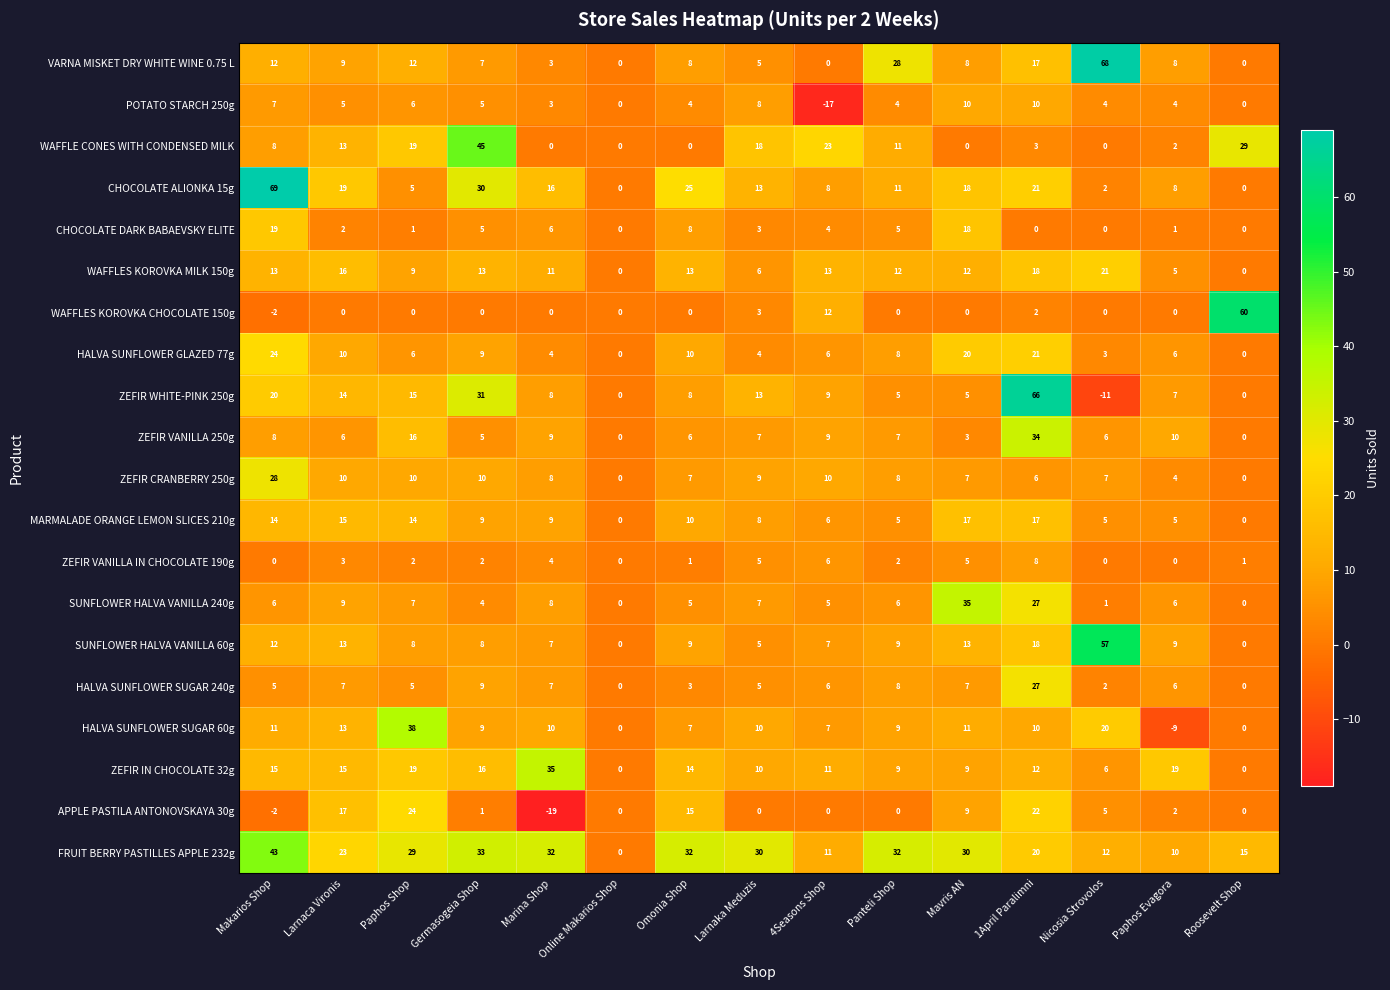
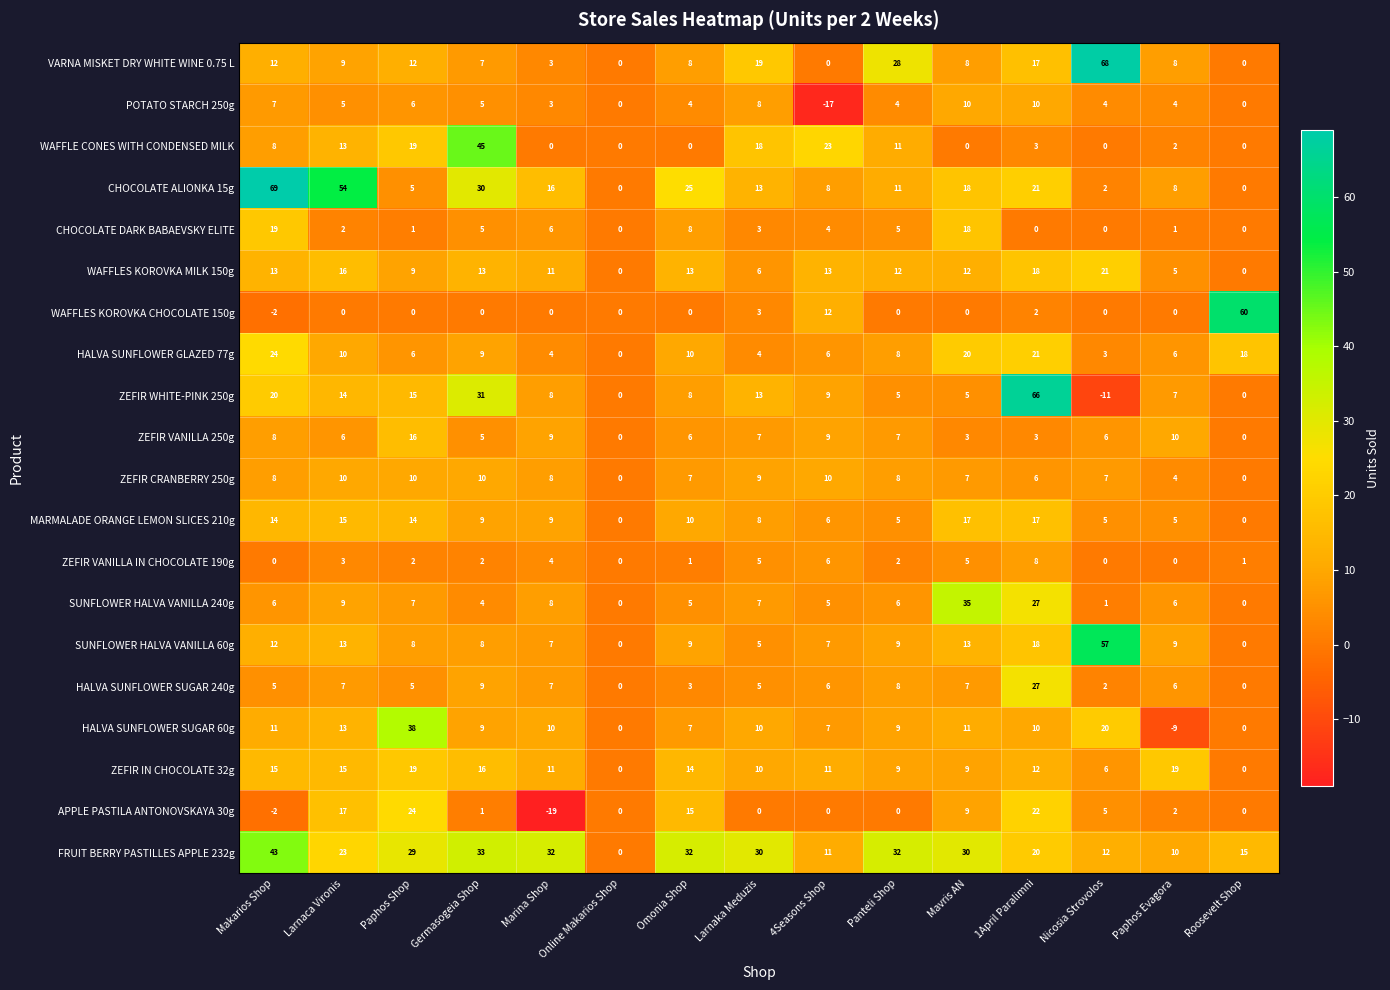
  {
    "VARNA MISKET DRY WHITE WINE 0.75 L": {
      "Makarios Shop": 12,
      "Larnaca Vironis": 9,
      "Paphos Shop": 12,
      "Germasogeia Shop": 7,
      "Marina Shop": 3,
      "Online Makarios Shop": 0,
      "Omonia Shop": 8,
-     "Larnaka Meduzis": 5,
+     "Larnaka Meduzis": 19,
      "4Seasons Shop": 0,
      "Panteli Shop": 28,
      "Mavris AN": 8,
      "1April Paralimni": 17,
      "Nicosia Strovolos": 68,
      "Paphos Evagora": 8,
      "Roosevelt Shop": 0
    },
    "WAFFLE CONES WITH CONDENSED MILK": {
      "Makarios Shop": 8,
      "Larnaca Vironis": 13,
      "Paphos Shop": 19,
      "Germasogeia Shop": 45,
      "Marina Shop": 0,
      "Online Makarios Shop": 0,
      "Omonia Shop": 0,
      "Larnaka Meduzis": 18,
      "4Seasons Shop": 23,
      "Panteli Shop": 11,
      "Mavris AN": 0,
      "1April Paralimni": 3,
      "Nicosia Strovolos": 0,
      "Paphos Evagora": 2,
-     "Roosevelt Shop": 29
+     "Roosevelt Shop": 0
    },
    "CHOCOLATE ALIONKA 15g": {
      "Makarios Shop": 69,
-     "Larnaca Vironis": 19,
+     "Larnaca Vironis": 54,
      "Paphos Shop": 5,
      "Germasogeia Shop": 30,
      "Marina Shop": 16,
      "Online Makarios Shop": 0,
      "Omonia Shop": 25,
      "Larnaka Meduzis": 13,
      "4Seasons Shop": 8,
      "Panteli Shop": 11,
      "Mavris AN": 18,
      "1April Paralimni": 21,
      "Nicosia Strovolos": 2,
      "Paphos Evagora": 8,
      "Roosevelt Shop": 0
    },
    "HALVA SUNFLOWER GLAZED 77g": {
      "Makarios Shop": 24,
      "Larnaca Vironis": 10,
      "Paphos Shop": 6,
      "Germasogeia Shop": 9,
      "Marina Shop": 4,
      "Online Makarios Shop": 0,
      "Omonia Shop": 10,
      "Larnaka Meduzis": 4,
      "4Seasons Shop": 6,
      "Panteli Shop": 8,
      "Mavris AN": 20,
      "1April Paralimni": 21,
      "Nicosia Strovolos": 3,
      "Paphos Evagora": 6,
-     "Roosevelt Shop": 0
+     "Roosevelt Shop": 18
    },
    "ZEFIR VANILLA 250g": {
      "Makarios Shop": 8,
      "Larnaca Vironis": 6,
      "Paphos Shop": 16,
      "Germasogeia Shop": 5,
      "Marina Shop": 9,
      "Online Makarios Shop": 0,
      "Omonia Shop": 6,
      "Larnaka Meduzis": 7,
      "4Seasons Shop": 9,
      "Panteli Shop": 7,
      "Mavris AN": 3,
-     "1April Paralimni": 34,
+     "1April Paralimni": 3,
      "Nicosia Strovolos": 6,
      "Paphos Evagora": 10,
      "Roosevelt Shop": 0
    },
    "ZEFIR CRANBERRY 250g": {
-     "Makarios Shop": 28,
+     "Makarios Shop": 8,
      "Larnaca Vironis": 10,
      "Paphos Shop": 10,
      "Germasogeia Shop": 10,
      "Marina Shop": 8,
      "Online Makarios Shop": 0,
      "Omonia Shop": 7,
      "Larnaka Meduzis": 9,
      "4Seasons Shop": 10,
      "Panteli Shop": 8,
      "Mavris AN": 7,
      "1April Paralimni": 6,
      "Nicosia Strovolos": 7,
      "Paphos Evagora": 4,
      "Roosevelt Shop": 0
    },
    "ZEFIR IN CHOCOLATE 32g": {
      "Makarios Shop": 15,
      "Larnaca Vironis": 15,
      "Paphos Shop": 19,
      "Germasogeia Shop": 16,
-     "Marina Shop": 35,
+     "Marina Shop": 11,
      "Online Makarios Shop": 0,
      "Omonia Shop": 14,
      "Larnaka Meduzis": 10,
      "4Seasons Shop": 11,
      "Panteli Shop": 9,
      "Mavris AN": 9,
      "1April Paralimni": 12,
      "Nicosia Strovolos": 6,
      "Paphos Evagora": 19,
      "Roosevelt Shop": 0
    }
  }
